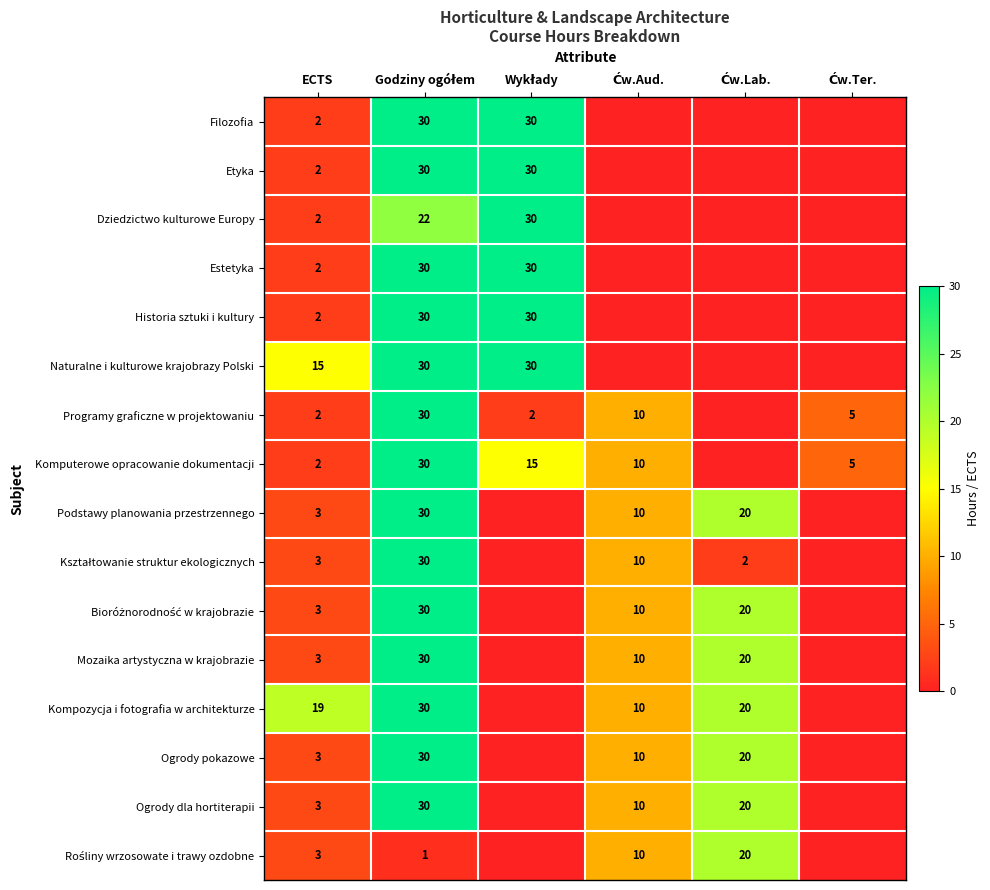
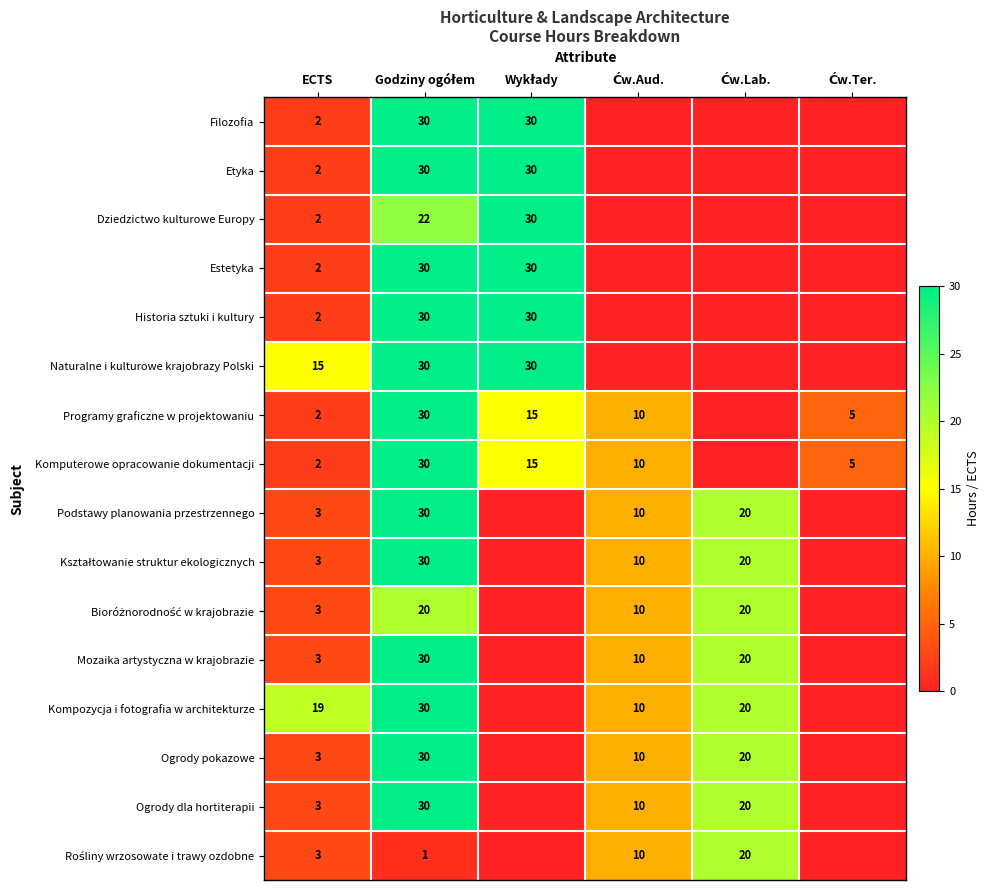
  {
    "Filozofia": {
      "ECTS": 2,
      "Godziny ogółem": 30,
      "Wykłady": 30
    },
    "Etyka": {
      "ECTS": 2,
      "Godziny ogółem": 30,
      "Wykłady": 30
    },
    "Dziedzictwo kulturowe Europy": {
      "ECTS": 2,
      "Godziny ogółem": 22,
      "Wykłady": 30
    },
    "Estetyka": {
      "ECTS": 2,
      "Godziny ogółem": 30,
      "Wykłady": 30
    },
    "Historia sztuki i kultury": {
      "ECTS": 2,
      "Godziny ogółem": 30,
      "Wykłady": 30
    },
    "Naturalne i kulturowe krajobrazy Polski": {
      "ECTS": 15,
      "Godziny ogółem": 30,
      "Wykłady": 30
    },
    "Programy graficzne w projektowaniu": {
      "ECTS": 2,
      "Godziny ogółem": 30,
-     "Wykłady": 2,
+     "Wykłady": 15,
      "Ćw.Aud.": 10,
      "Ćw.Ter.": 5
    },
    "Komputerowe opracowanie dokumentacji": {
      "ECTS": 2,
      "Godziny ogółem": 30,
      "Wykłady": 15,
      "Ćw.Aud.": 10,
      "Ćw.Ter.": 5
    },
    "Podstawy planowania przestrzennego": {
      "ECTS": 3,
      "Godziny ogółem": 30,
      "Ćw.Aud.": 10,
      "Ćw.Lab.": 20
    },
    "Kształtowanie struktur ekologicznych": {
      "ECTS": 3,
      "Godziny ogółem": 30,
      "Ćw.Aud.": 10,
-     "Ćw.Lab.": 2
+     "Ćw.Lab.": 20
    },
    "Bioróżnorodność w krajobrazie": {
      "ECTS": 3,
-     "Godziny ogółem": 30,
+     "Godziny ogółem": 20,
      "Ćw.Aud.": 10,
      "Ćw.Lab.": 20
    },
    "Mozaika artystyczna w krajobrazie": {
      "ECTS": 3,
      "Godziny ogółem": 30,
      "Ćw.Aud.": 10,
      "Ćw.Lab.": 20
    },
    "Kompozycja i fotografia w architekturze": {
      "ECTS": 19,
      "Godziny ogółem": 30,
      "Ćw.Aud.": 10,
      "Ćw.Lab.": 20
    },
    "Ogrody pokazowe": {
      "ECTS": 3,
      "Godziny ogółem": 30,
      "Ćw.Aud.": 10,
      "Ćw.Lab.": 20
    },
    "Ogrody dla hortiterapii": {
      "ECTS": 3,
      "Godziny ogółem": 30,
      "Ćw.Aud.": 10,
      "Ćw.Lab.": 20
    },
    "Rośliny wrzosowate i trawy ozdobne": {
      "ECTS": 3,
      "Godziny ogółem": 1,
      "Ćw.Aud.": 10,
      "Ćw.Lab.": 20
    }
  }
